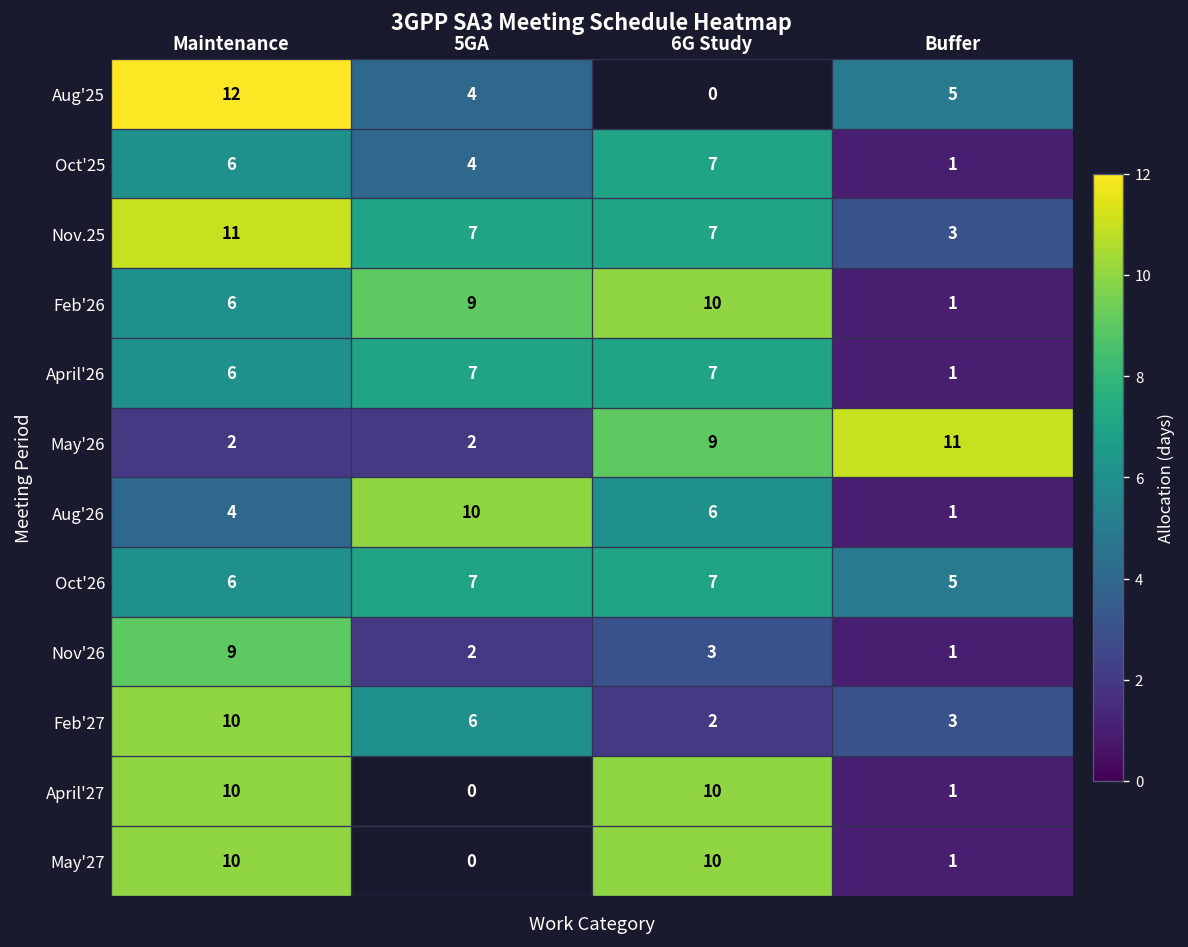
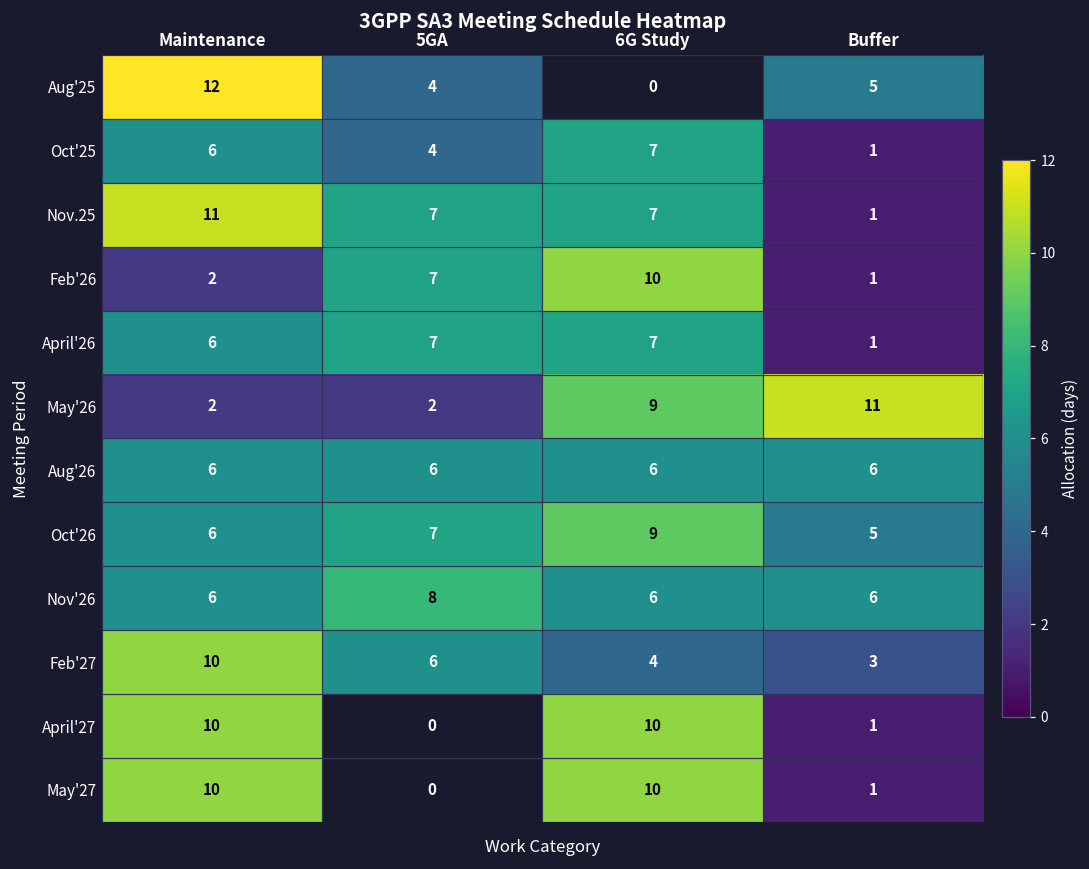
  {
    "Aug'25": {
      "Maintenance": 12,
      "5GA": 4,
      "Buffer": 5
    },
    "Oct'25": {
      "Maintenance": 6,
      "5GA": 4,
      "6G Study": 7,
      "Buffer": 1
    },
    "Nov.25": {
      "Maintenance": 11,
      "5GA": 7,
      "6G Study": 7,
-     "Buffer": 3
+     "Buffer": 1
    },
    "Feb'26": {
-     "Maintenance": 6,
-     "5GA": 9,
+     "Maintenance": 2,
+     "5GA": 7,
      "6G Study": 10,
      "Buffer": 1
    },
    "April'26": {
      "Maintenance": 6,
      "5GA": 7,
      "6G Study": 7,
      "Buffer": 1
    },
    "May'26": {
      "Maintenance": 2,
      "5GA": 2,
      "6G Study": 9,
      "Buffer": 11
    },
    "Aug'26": {
-     "Maintenance": 4,
-     "5GA": 10,
+     "Maintenance": 6,
+     "5GA": 6,
      "6G Study": 6,
-     "Buffer": 1
+     "Buffer": 6
    },
    "Oct'26": {
      "Maintenance": 6,
      "5GA": 7,
-     "6G Study": 7,
+     "6G Study": 9,
      "Buffer": 5
    },
    "Nov'26": {
-     "Maintenance": 9,
-     "5GA": 2,
-     "6G Study": 3,
-     "Buffer": 1
+     "Maintenance": 6,
+     "5GA": 8,
+     "6G Study": 6,
+     "Buffer": 6
    },
    "Feb'27": {
      "Maintenance": 10,
      "5GA": 6,
-     "6G Study": 2,
+     "6G Study": 4,
      "Buffer": 3
    },
    "April'27": {
      "Maintenance": 10,
      "6G Study": 10,
      "Buffer": 1
    },
    "May'27": {
      "Maintenance": 10,
      "6G Study": 10,
      "Buffer": 1
    }
  }
